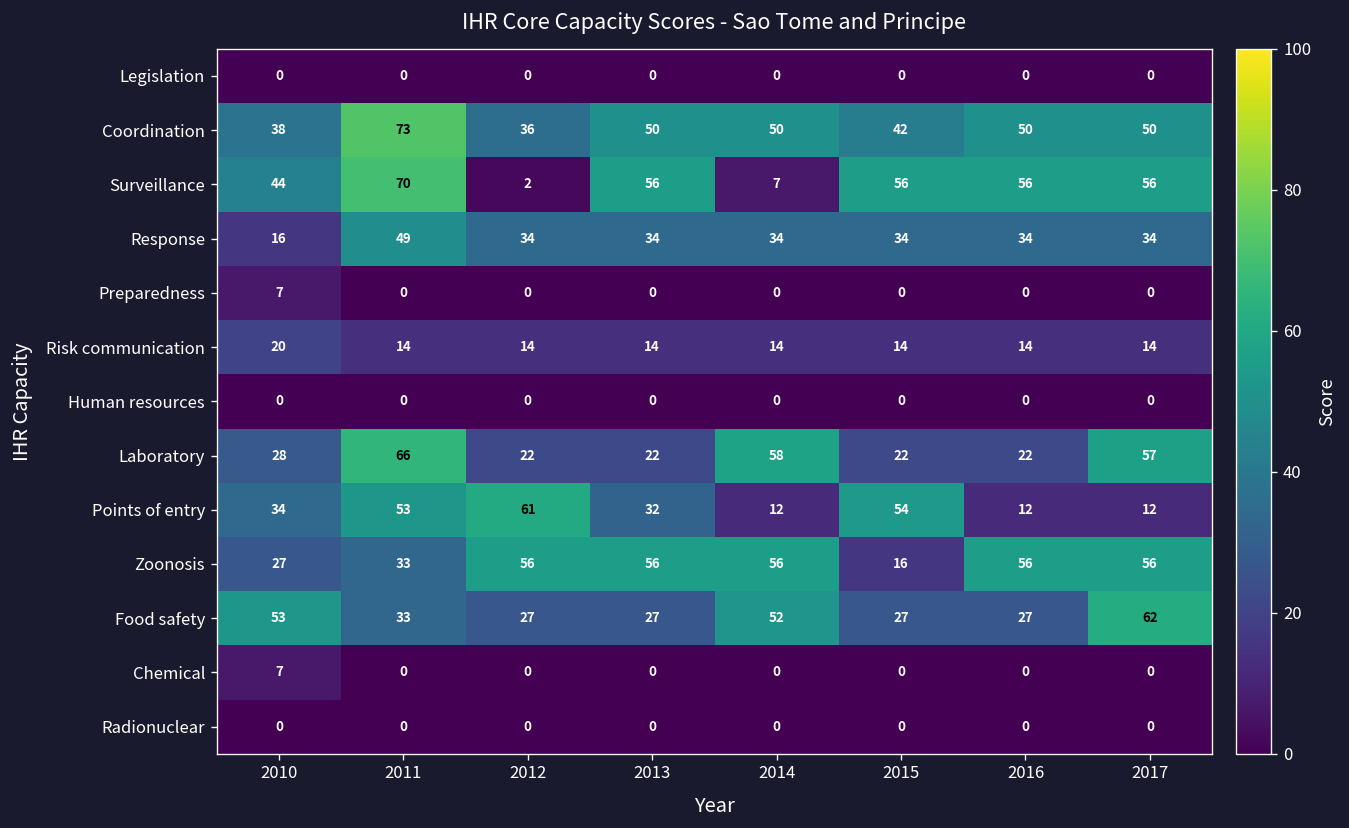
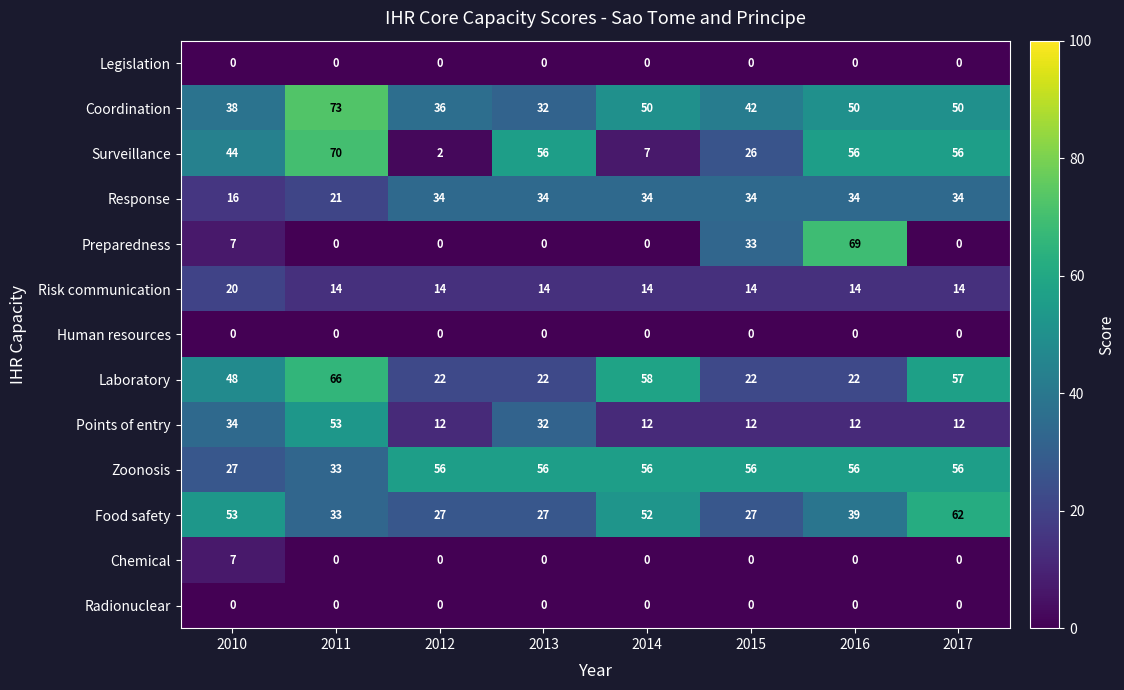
  {
    "Legislation": {
      "2010": 0,
      "2011": 0,
      "2012": 0,
      "2013": 0,
      "2014": 0,
      "2015": 0,
      "2016": 0,
      "2017": 0
    },
    "Coordination": {
      "2010": 38,
      "2011": 73,
      "2012": 36,
-     "2013": 50,
+     "2013": 32,
      "2014": 50,
      "2015": 42,
      "2016": 50,
      "2017": 50
    },
    "Surveillance": {
      "2010": 44,
      "2011": 70,
      "2012": 2,
      "2013": 56,
      "2014": 7,
-     "2015": 56,
+     "2015": 26,
      "2016": 56,
      "2017": 56
    },
    "Response": {
      "2010": 16,
-     "2011": 49,
+     "2011": 21,
      "2012": 34,
      "2013": 34,
      "2014": 34,
      "2015": 34,
      "2016": 34,
      "2017": 34
    },
    "Preparedness": {
      "2010": 7,
      "2011": 0,
      "2012": 0,
      "2013": 0,
      "2014": 0,
-     "2015": 0,
-     "2016": 0,
+     "2015": 33,
+     "2016": 69,
      "2017": 0
    },
    "Risk communication": {
      "2010": 20,
      "2011": 14,
      "2012": 14,
      "2013": 14,
      "2014": 14,
      "2015": 14,
      "2016": 14,
      "2017": 14
    },
    "Human resources": {
      "2010": 0,
      "2011": 0,
      "2012": 0,
      "2013": 0,
      "2014": 0,
      "2015": 0,
      "2016": 0,
      "2017": 0
    },
    "Laboratory": {
-     "2010": 28,
+     "2010": 48,
      "2011": 66,
      "2012": 22,
      "2013": 22,
      "2014": 58,
      "2015": 22,
      "2016": 22,
      "2017": 57
    },
    "Points of entry": {
      "2010": 34,
      "2011": 53,
-     "2012": 61,
+     "2012": 12,
      "2013": 32,
      "2014": 12,
-     "2015": 54,
+     "2015": 12,
      "2016": 12,
      "2017": 12
    },
    "Zoonosis": {
      "2010": 27,
      "2011": 33,
      "2012": 56,
      "2013": 56,
      "2014": 56,
-     "2015": 16,
+     "2015": 56,
      "2016": 56,
      "2017": 56
    },
    "Food safety": {
      "2010": 53,
      "2011": 33,
      "2012": 27,
      "2013": 27,
      "2014": 52,
      "2015": 27,
-     "2016": 27,
+     "2016": 39,
      "2017": 62
    },
    "Chemical": {
      "2010": 7,
      "2011": 0,
      "2012": 0,
      "2013": 0,
      "2014": 0,
      "2015": 0,
      "2016": 0,
      "2017": 0
    },
    "Radionuclear": {
      "2010": 0,
      "2011": 0,
      "2012": 0,
      "2013": 0,
      "2014": 0,
      "2015": 0,
      "2016": 0,
      "2017": 0
    }
  }
